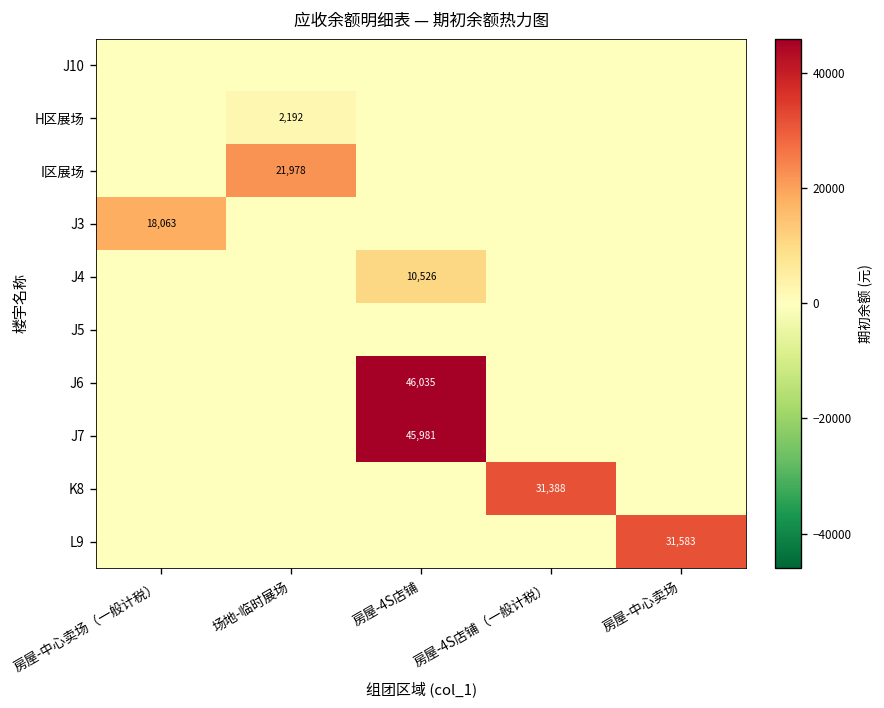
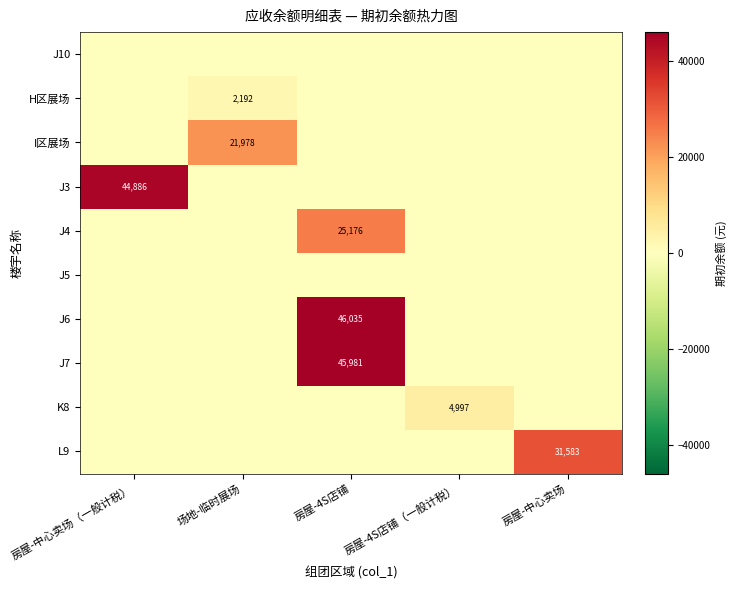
  {
    "H区展场": {
      "场地-临时展场": "2,192"
    },
    "I区展场": {
      "场地-临时展场": "21,978"
    },
    "J3": {
-     "房屋-中心卖场（一般计税）": "18,063"
+     "房屋-中心卖场（一般计税）": "44,886"
    },
    "J4": {
-     "房屋-4S店铺": "10,526"
+     "房屋-4S店铺": "25,176"
    },
    "J6": {
      "房屋-4S店铺": "46,035"
    },
    "J7": {
      "房屋-4S店铺": "45,981"
    },
    "K8": {
-     "房屋-4S店铺（一般计税）": "31,388"
+     "房屋-4S店铺（一般计税）": "4,997"
    },
    "L9": {
      "房屋-中心卖场": "31,583"
    }
  }
